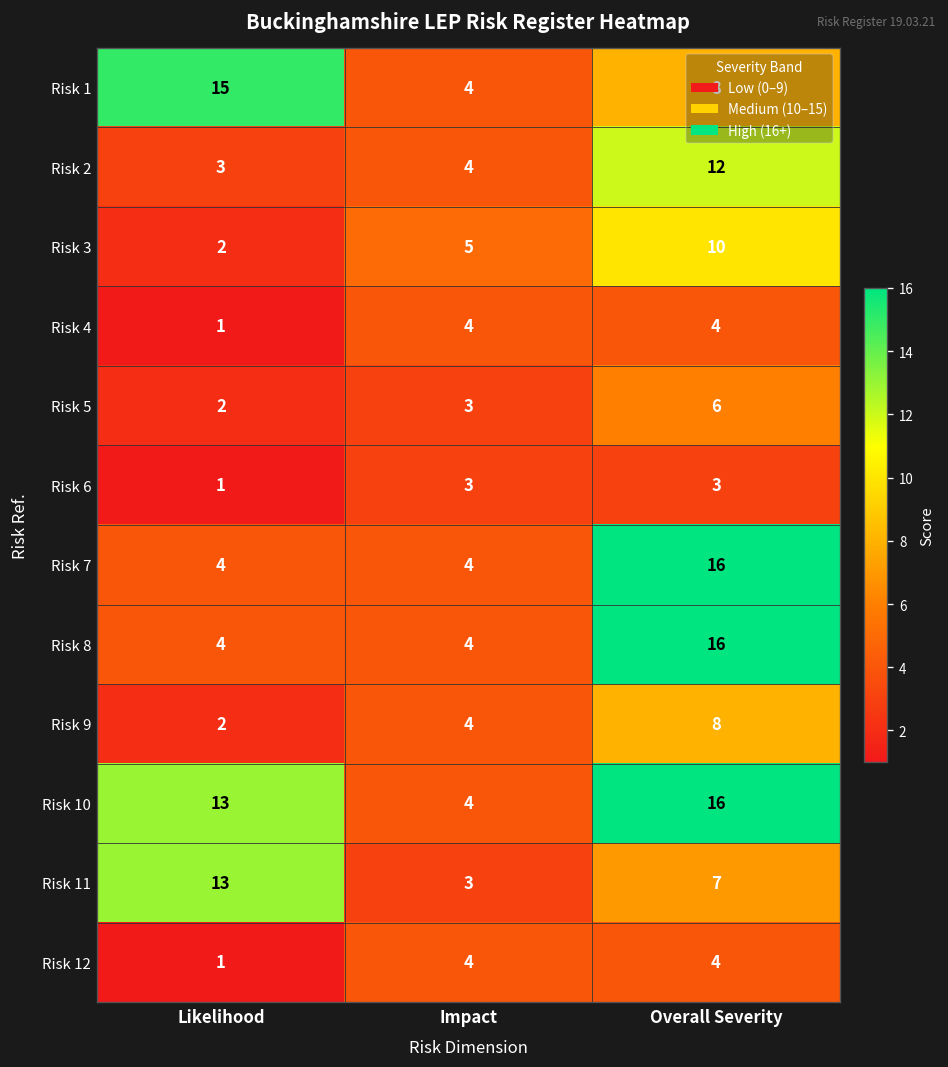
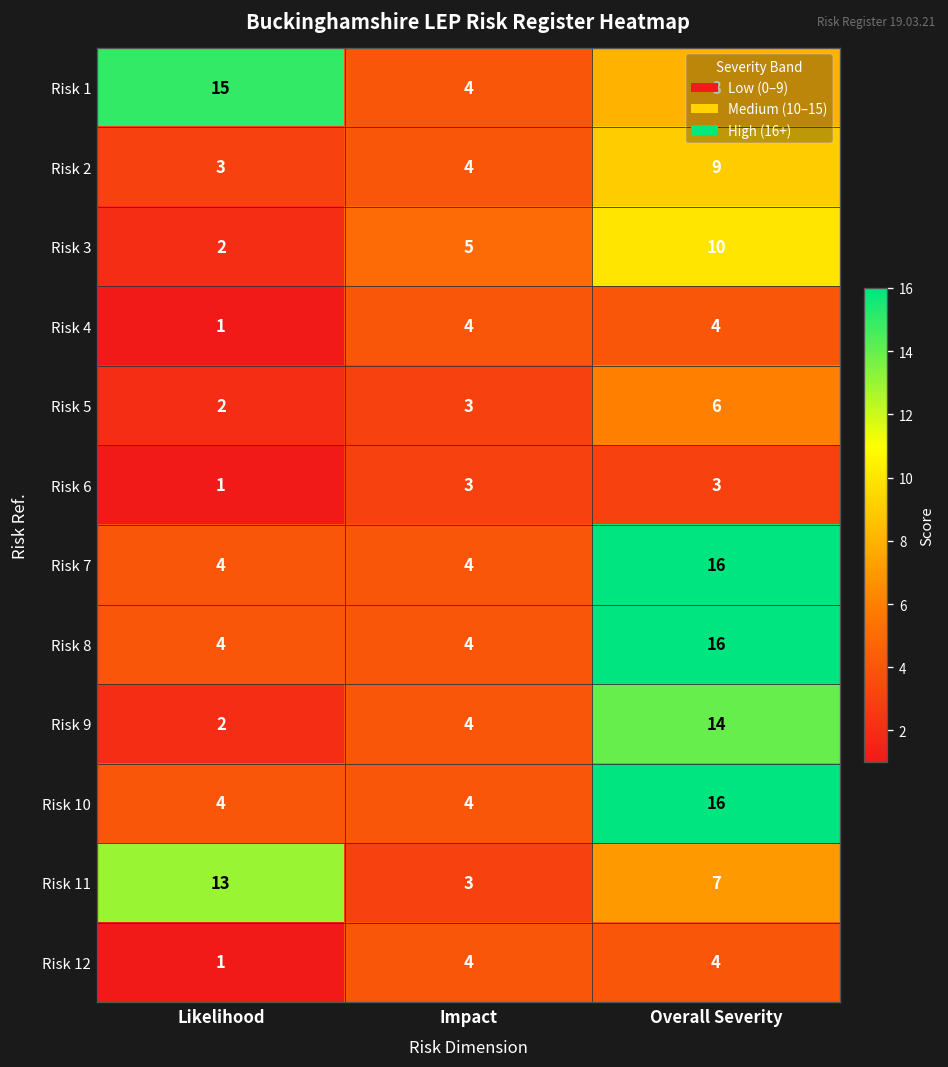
  {
    "Risk 1": {
      "Likelihood": 15,
      "Impact": 4
    },
    "Risk 2": {
      "Likelihood": 3,
      "Impact": 4,
-     "Overall Severity": 12
+     "Overall Severity": 9
    },
    "Risk 3": {
      "Likelihood": 2,
      "Impact": 5,
      "Overall Severity": 10
    },
    "Risk 4": {
      "Likelihood": 1,
      "Impact": 4,
      "Overall Severity": 4
    },
    "Risk 5": {
      "Likelihood": 2,
      "Impact": 3,
      "Overall Severity": 6
    },
    "Risk 6": {
      "Likelihood": 1,
      "Impact": 3,
      "Overall Severity": 3
    },
    "Risk 7": {
      "Likelihood": 4,
      "Impact": 4,
      "Overall Severity": 16
    },
    "Risk 8": {
      "Likelihood": 4,
      "Impact": 4,
      "Overall Severity": 16
    },
    "Risk 9": {
      "Likelihood": 2,
      "Impact": 4,
-     "Overall Severity": 8
+     "Overall Severity": 14
    },
    "Risk 10": {
-     "Likelihood": 13,
+     "Likelihood": 4,
      "Impact": 4,
      "Overall Severity": 16
    },
    "Risk 11": {
      "Likelihood": 13,
      "Impact": 3,
      "Overall Severity": 7
    },
    "Risk 12": {
      "Likelihood": 1,
      "Impact": 4,
      "Overall Severity": 4
    }
  }
